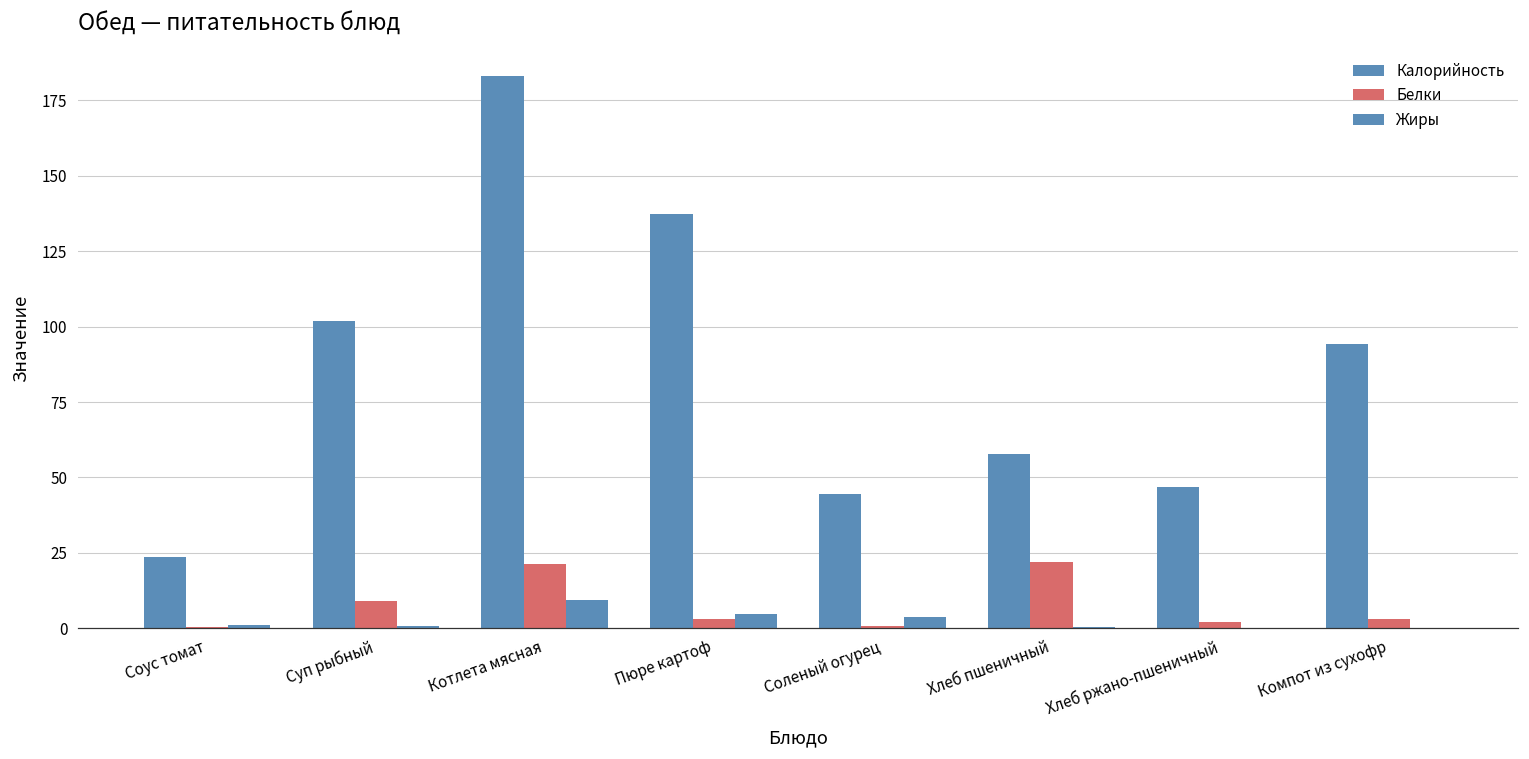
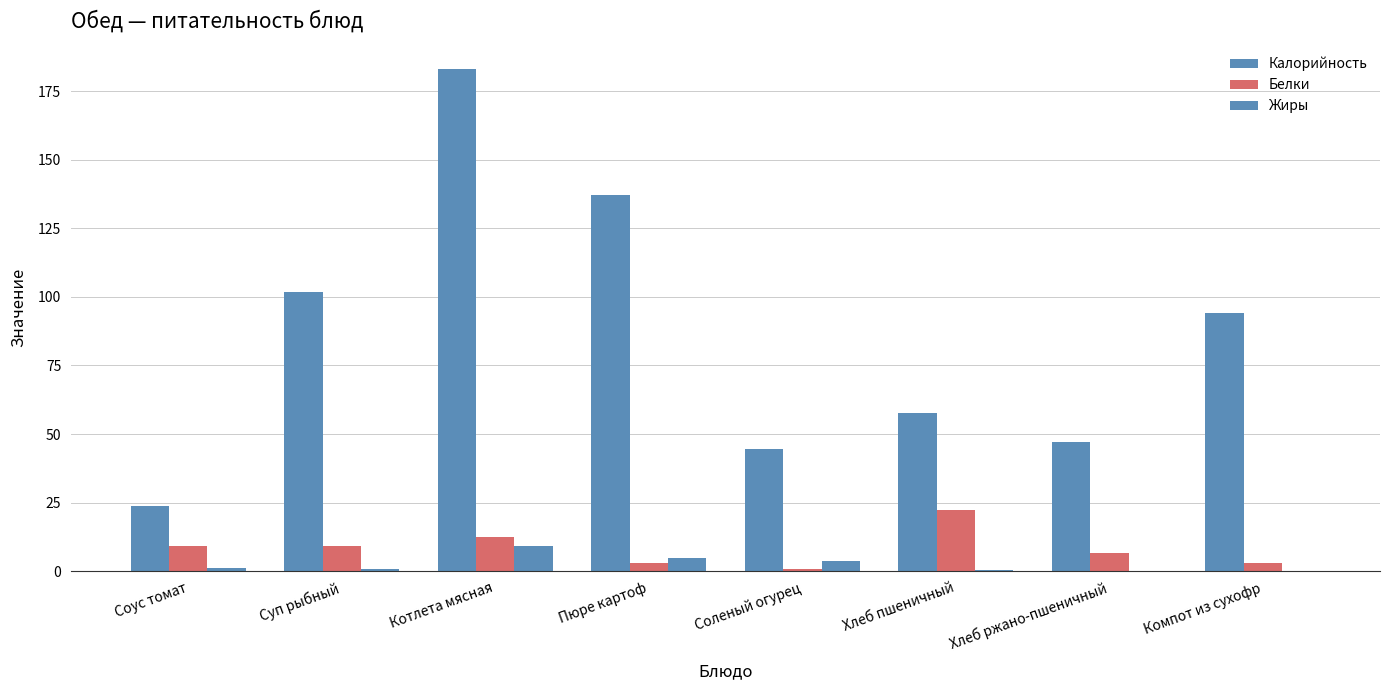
  {
    "Белки": {
-     "Соус томат": 0,
+     "Соус томат": 9,
      "Суп рыбный": 9,
-     "Котлета мясная": 21,
+     "Котлета мясная": 12,
      "Пюре картоф": 3,
      "Хлеб пшеничный": 22,
-     "Хлеб ржано-пшеничный": 2,
+     "Хлеб ржано-пшеничный": 7,
      "Компот из сухофр": 3
    }
  }
